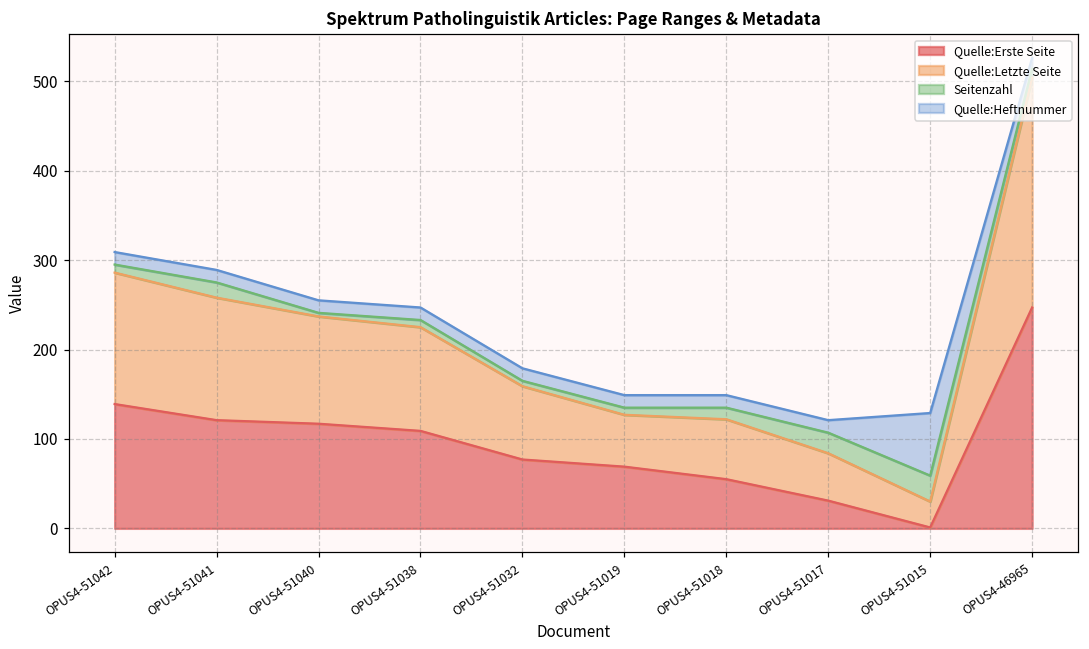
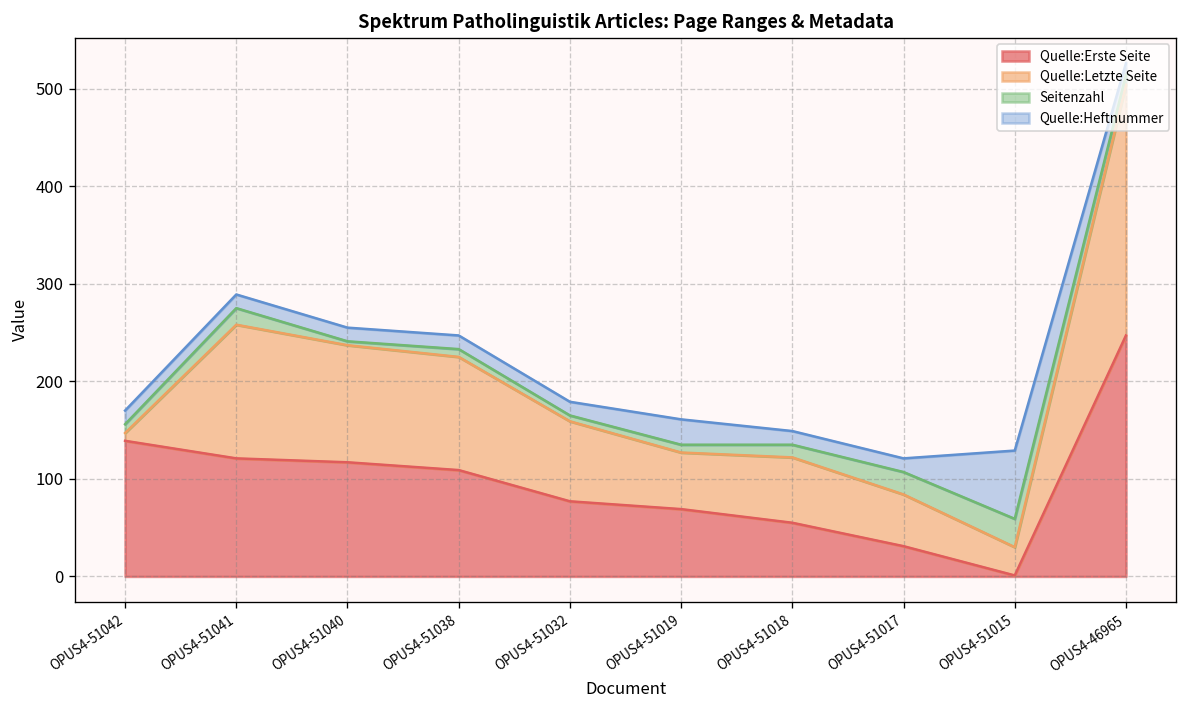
  {
    "Quelle:Erste Seite": {
      "OPUS4-51042": 140,
      "OPUS4-51041": 120,
      "OPUS4-51040": 120,
      "OPUS4-51038": 110,
      "OPUS4-51032": 80,
      "OPUS4-51019": 70,
      "OPUS4-51018": 60,
      "OPUS4-51017": 30,
      "OPUS4-51015": 0,
      "OPUS4-46965": 250
    },
    "Quelle:Letzte Seite": {
-     "OPUS4-51042": 150,
+     "OPUS4-51042": 10,
      "OPUS4-51041": 140,
      "OPUS4-51040": 120,
      "OPUS4-51038": 120,
      "OPUS4-51032": 80,
      "OPUS4-51019": 60,
      "OPUS4-51018": 70,
      "OPUS4-51017": 50,
      "OPUS4-51015": 30
    },
    "Seitenzahl": {
      "OPUS4-51042": 10,
      "OPUS4-51041": 20,
      "OPUS4-51040": 0,
      "OPUS4-51038": 10,
      "OPUS4-51032": 10,
      "OPUS4-51019": 10,
      "OPUS4-51018": 10,
      "OPUS4-51017": 20,
      "OPUS4-51015": 30
    },
    "Quelle:Heftnummer": {
      "OPUS4-51042": 10,
      "OPUS4-51041": 10,
      "OPUS4-51040": 10,
      "OPUS4-51038": 10,
      "OPUS4-51032": 10,
-     "OPUS4-51019": 10,
+     "OPUS4-51019": 30,
      "OPUS4-51018": 10,
      "OPUS4-51017": 10,
      "OPUS4-51015": 70
    }
  }
